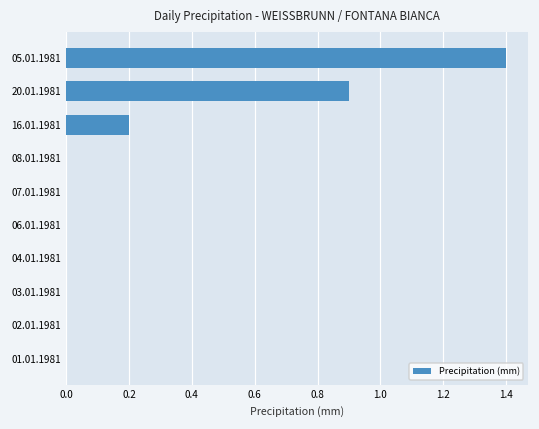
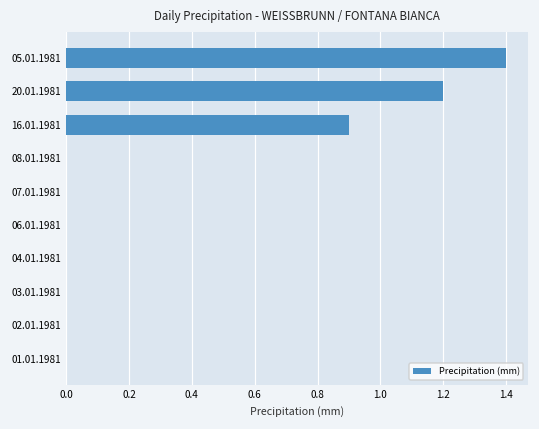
  {
    "05.01.1981": 1.4,
-   "20.01.1981": 0.9,
-   "16.01.1981": 0.2,
+   "20.01.1981": 1.2,
+   "16.01.1981": 0.9,
    "08.01.1981": 0.0,
    "07.01.1981": 0.0,
    "06.01.1981": 0.0,
    "04.01.1981": 0.0,
    "03.01.1981": 0.0,
    "02.01.1981": 0.0,
    "01.01.1981": 0.0
  }
